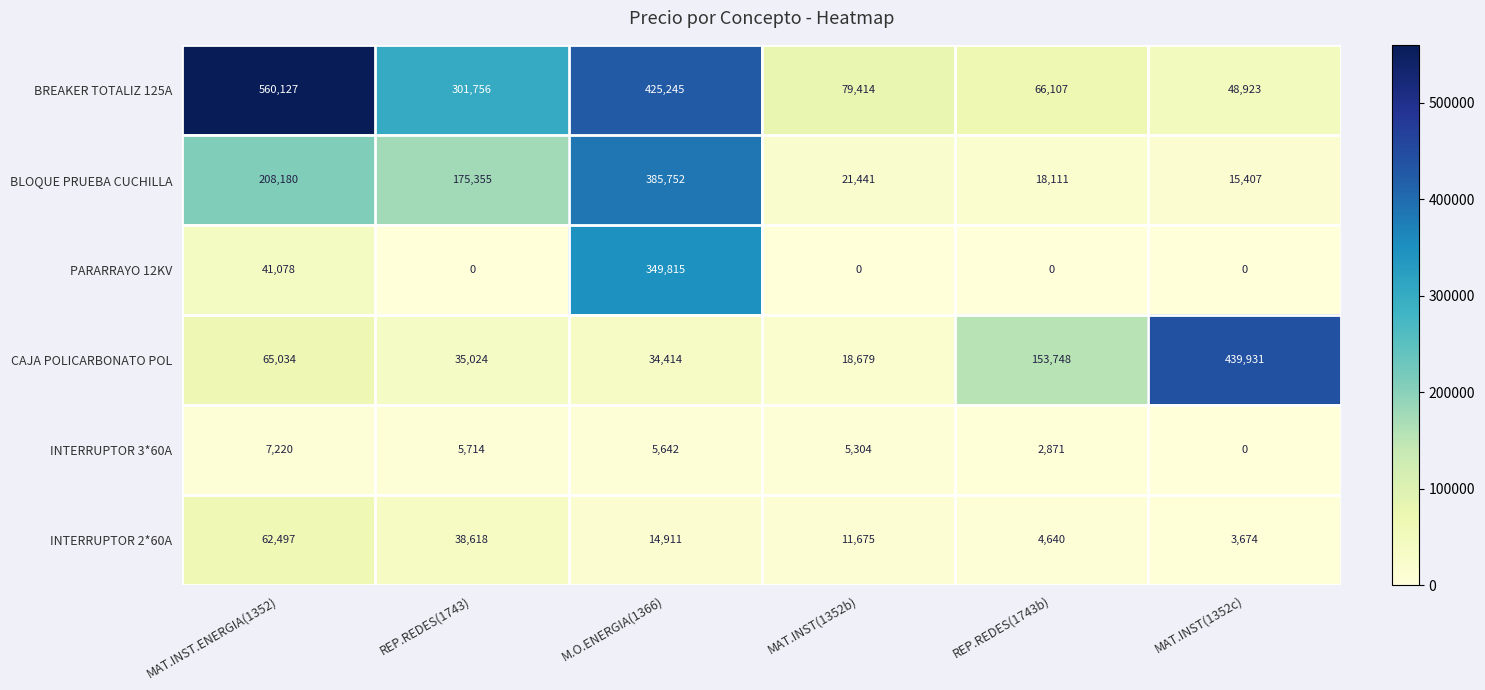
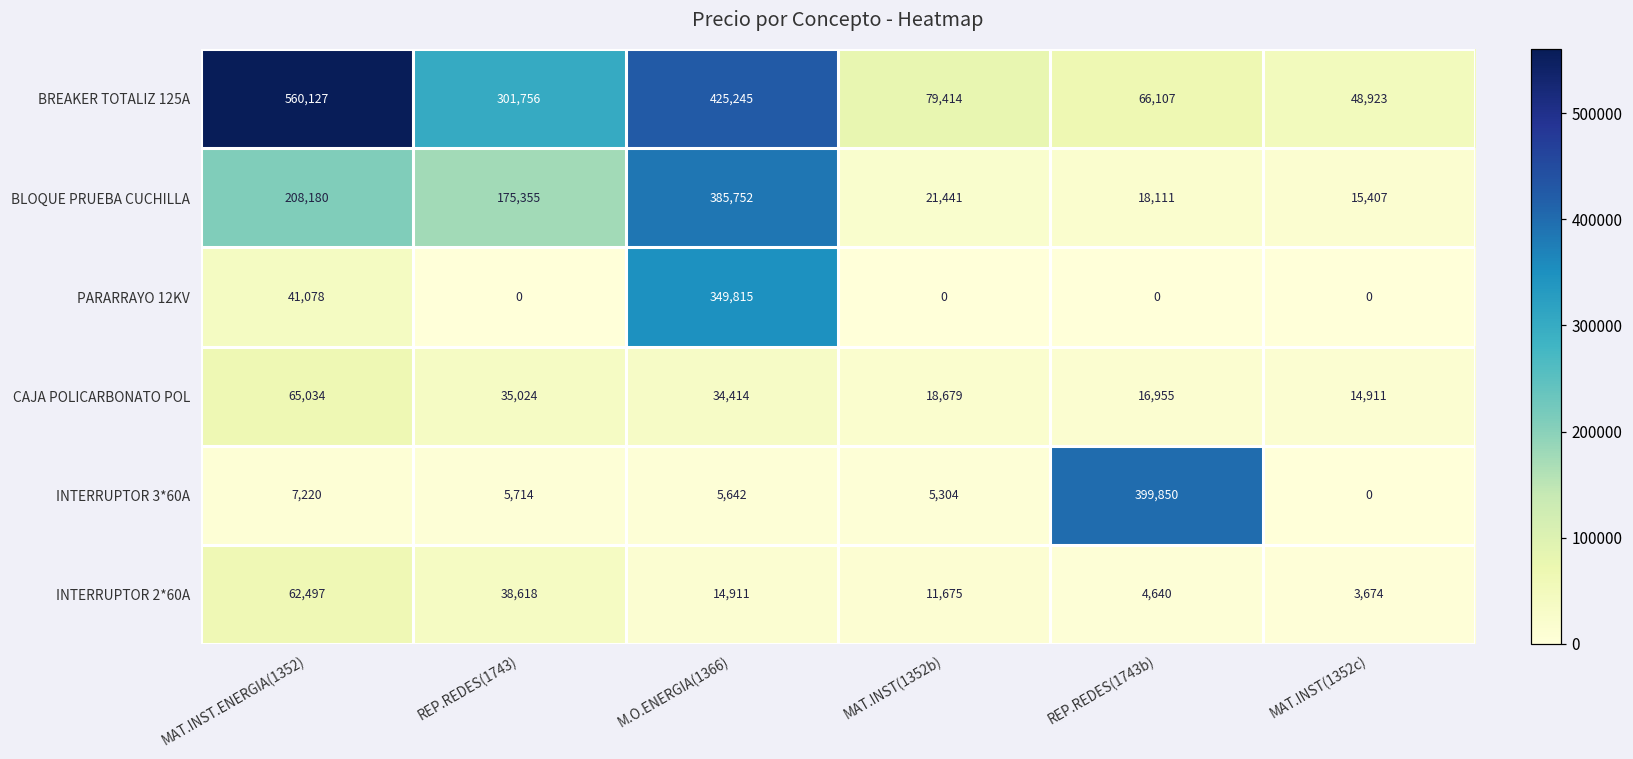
  {
    "BREAKER TOTALIZ 125A": {
      "MAT.INST.ENERGIA(1352)": "560,127",
      "REP.REDES(1743)": "301,756",
      "M.O.ENERGIA(1366)": "425,245",
      "MAT.INST(1352b)": "79,414",
      "REP.REDES(1743b)": "66,107",
      "MAT.INST(1352c)": "48,923"
    },
    "BLOQUE PRUEBA CUCHILLA": {
      "MAT.INST.ENERGIA(1352)": "208,180",
      "REP.REDES(1743)": "175,355",
      "M.O.ENERGIA(1366)": "385,752",
      "MAT.INST(1352b)": "21,441",
      "REP.REDES(1743b)": "18,111",
      "MAT.INST(1352c)": "15,407"
    },
    "PARARRAYO 12KV": {
      "MAT.INST.ENERGIA(1352)": "41,078",
      "REP.REDES(1743)": "0",
      "M.O.ENERGIA(1366)": "349,815",
      "MAT.INST(1352b)": "0",
      "REP.REDES(1743b)": "0",
      "MAT.INST(1352c)": "0"
    },
    "CAJA POLICARBONATO POL": {
      "MAT.INST.ENERGIA(1352)": "65,034",
      "REP.REDES(1743)": "35,024",
      "M.O.ENERGIA(1366)": "34,414",
      "MAT.INST(1352b)": "18,679",
-     "REP.REDES(1743b)": "153,748",
-     "MAT.INST(1352c)": "439,931"
+     "REP.REDES(1743b)": "16,955",
+     "MAT.INST(1352c)": "14,911"
    },
    "INTERRUPTOR 3*60A": {
      "MAT.INST.ENERGIA(1352)": "7,220",
      "REP.REDES(1743)": "5,714",
      "M.O.ENERGIA(1366)": "5,642",
      "MAT.INST(1352b)": "5,304",
-     "REP.REDES(1743b)": "2,871",
+     "REP.REDES(1743b)": "399,850",
      "MAT.INST(1352c)": "0"
    },
    "INTERRUPTOR 2*60A": {
      "MAT.INST.ENERGIA(1352)": "62,497",
      "REP.REDES(1743)": "38,618",
      "M.O.ENERGIA(1366)": "14,911",
      "MAT.INST(1352b)": "11,675",
      "REP.REDES(1743b)": "4,640",
      "MAT.INST(1352c)": "3,674"
    }
  }
